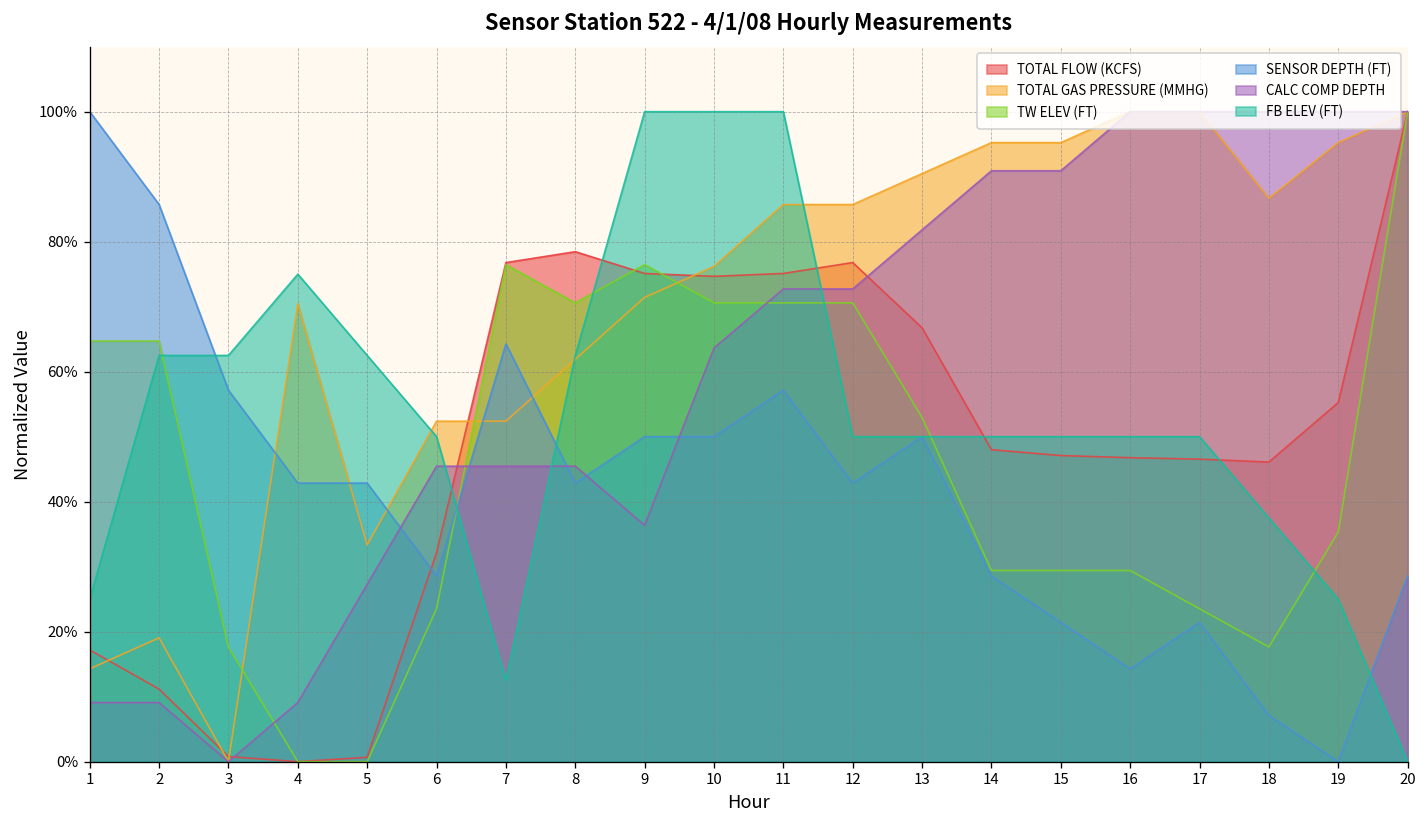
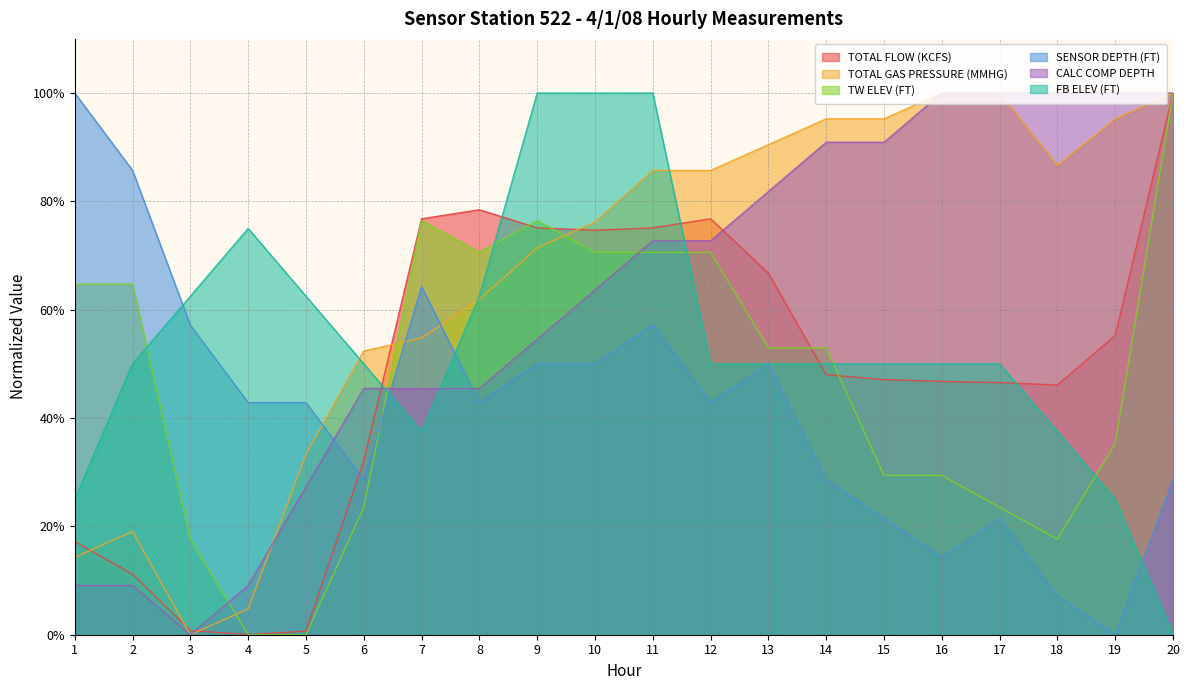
  {
    "TOTAL FLOW (KCFS)": {
      "1": "17%",
      "2": "11%",
      "3": "1%",
      "5": "1%",
      "6": "32%",
      "8": "78%",
      "9": "75%",
      "10": "75%",
      "11": "75%",
      "12": "77%",
      "13": "67%",
      "14": "48%",
      "15": "47%",
      "16": "47%",
      "17": "47%",
      "18": "46%",
      "19": "55%"
    },
    "TOTAL GAS PRESSURE (MMHG)": {
      "1": "14%",
      "2": "19%",
-     "4": "70%",
+     "4": "5%",
      "5": "33%",
      "6": "52%",
-     "7": "52%",
+     "7": "55%",
      "8": "62%",
      "9": "71%",
      "10": "76%",
      "11": "86%",
      "12": "86%",
      "13": "90%",
      "14": "95%",
      "15": "95%",
      "18": "87%",
      "19": "95%"
    },
    "TW ELEV (FT)": {
      "1": "65%",
      "2": "65%",
      "3": "18%",
      "5": "0%",
      "6": "24%",
      "8": "71%",
      "9": "76%",
      "10": "71%",
      "11": "71%",
      "12": "71%",
      "13": "53%",
-     "14": "29%",
+     "14": "53%",
      "15": "29%",
      "16": "29%",
      "17": "24%",
      "18": "18%",
      "19": "35%"
    },
    "SENSOR DEPTH (FT)": {
      "1": "100%",
      "2": "86%",
      "3": "57%",
      "4": "43%",
      "5": "43%",
      "6": "29%",
      "7": "64%",
      "8": "43%",
      "9": "50%",
      "10": "50%",
      "11": "57%",
      "12": "43%",
      "14": "29%",
      "15": "21%",
      "16": "14%",
      "17": "21%",
      "18": "7%",
      "19": "0%",
      "20": "29%"
    },
    "CALC COMP DEPTH": {
      "1": "9%",
      "2": "9%",
      "4": "9%",
      "5": "27%",
      "6": "45%",
      "7": "45%",
      "8": "45%",
-     "9": "36%",
+     "9": "55%",
      "10": "64%",
      "11": "73%",
      "12": "73%",
      "13": "82%",
      "14": "91%",
      "15": "91%"
    },
    "FB ELEV (FT)": {
      "1": "25%",
-     "2": "63%",
+     "2": "50%",
      "3": "63%",
      "4": "75%",
      "5": "63%",
      "6": "50%",
-     "7": "12%",
+     "7": "37%",
      "8": "63%",
      "9": "100%",
      "10": "100%",
      "11": "100%",
      "12": "50%",
      "14": "50%",
      "15": "50%",
      "16": "50%",
      "17": "50%",
      "18": "37%",
      "19": "25%",
      "20": "0%"
    }
  }
